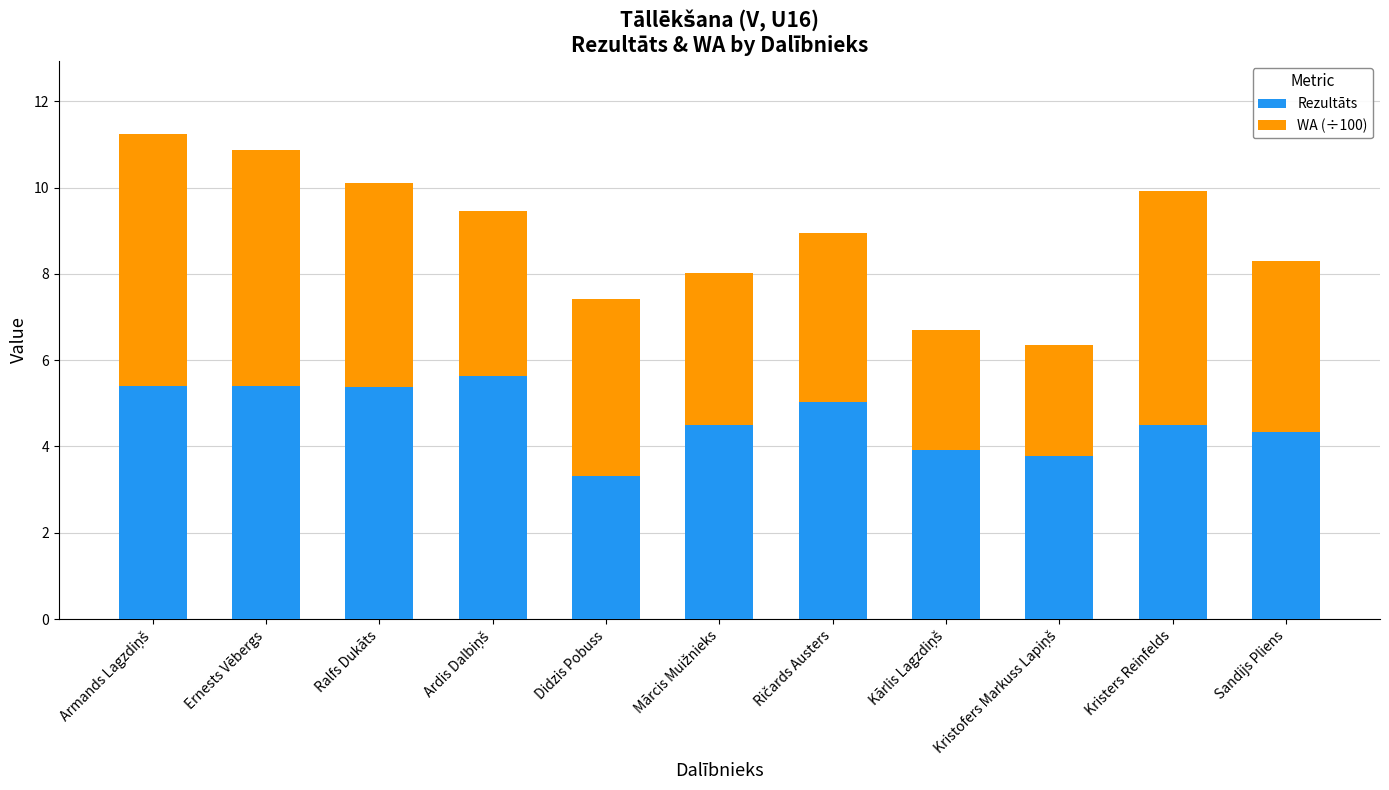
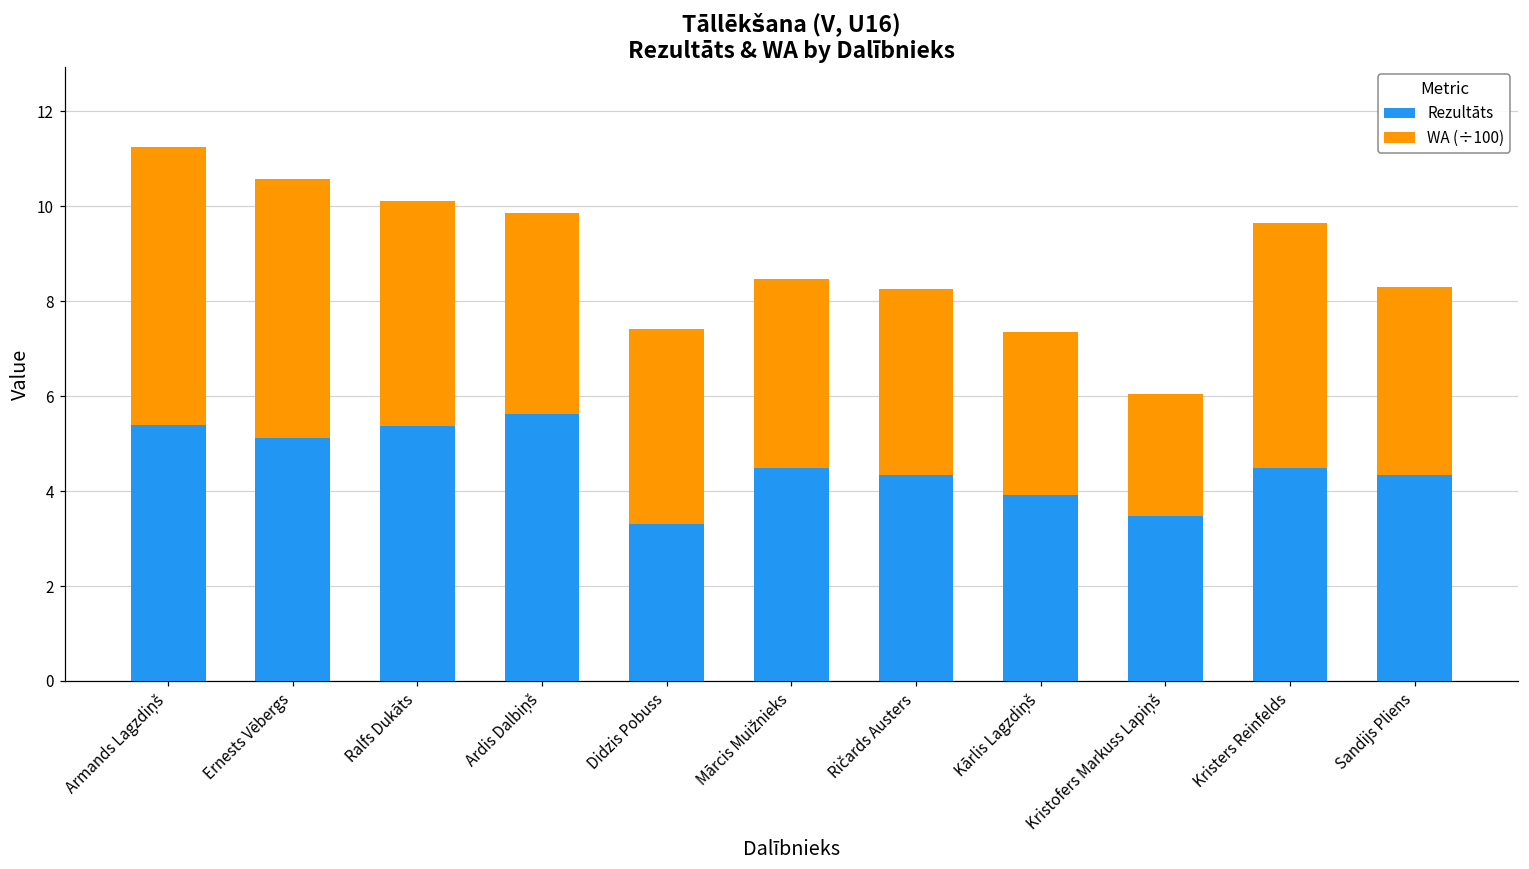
  {
    "Rezultāts": {
      "Armands Lagzdiņš": 5.4,
-     "Ernests Vēbergs": 5.4,
+     "Ernests Vēbergs": 5.1,
      "Ralfs Dukāts": 5.4,
      "Ardis Dalbiņš": 5.6,
      "Didzis Pobuss": 3.3,
      "Mārcis Muižnieks": 4.5,
-     "Ričards Austers": 5.0,
+     "Ričards Austers": 4.3,
      "Kārlis Lagzdiņš": 3.9,
-     "Kristofers Markuss Lapiņš": 3.8,
+     "Kristofers Markuss Lapiņš": 3.5,
      "Kristers Reinfelds": 4.5,
      "Sandijs Pliens": 4.3
    },
    "WA (÷100)": {
      "Armands Lagzdiņš": 5.9,
      "Ernests Vēbergs": 5.5,
      "Ralfs Dukāts": 4.7,
-     "Ardis Dalbiņš": 3.8,
+     "Ardis Dalbiņš": 4.2,
      "Didzis Pobuss": 4.1,
-     "Mārcis Muižnieks": 3.5,
+     "Mārcis Muižnieks": 4.0,
      "Ričards Austers": 3.9,
-     "Kārlis Lagzdiņš": 2.8,
+     "Kārlis Lagzdiņš": 3.5,
      "Kristofers Markuss Lapiņš": 2.6,
-     "Kristers Reinfelds": 5.4,
+     "Kristers Reinfelds": 5.2,
      "Sandijs Pliens": 4.0
    }
  }
